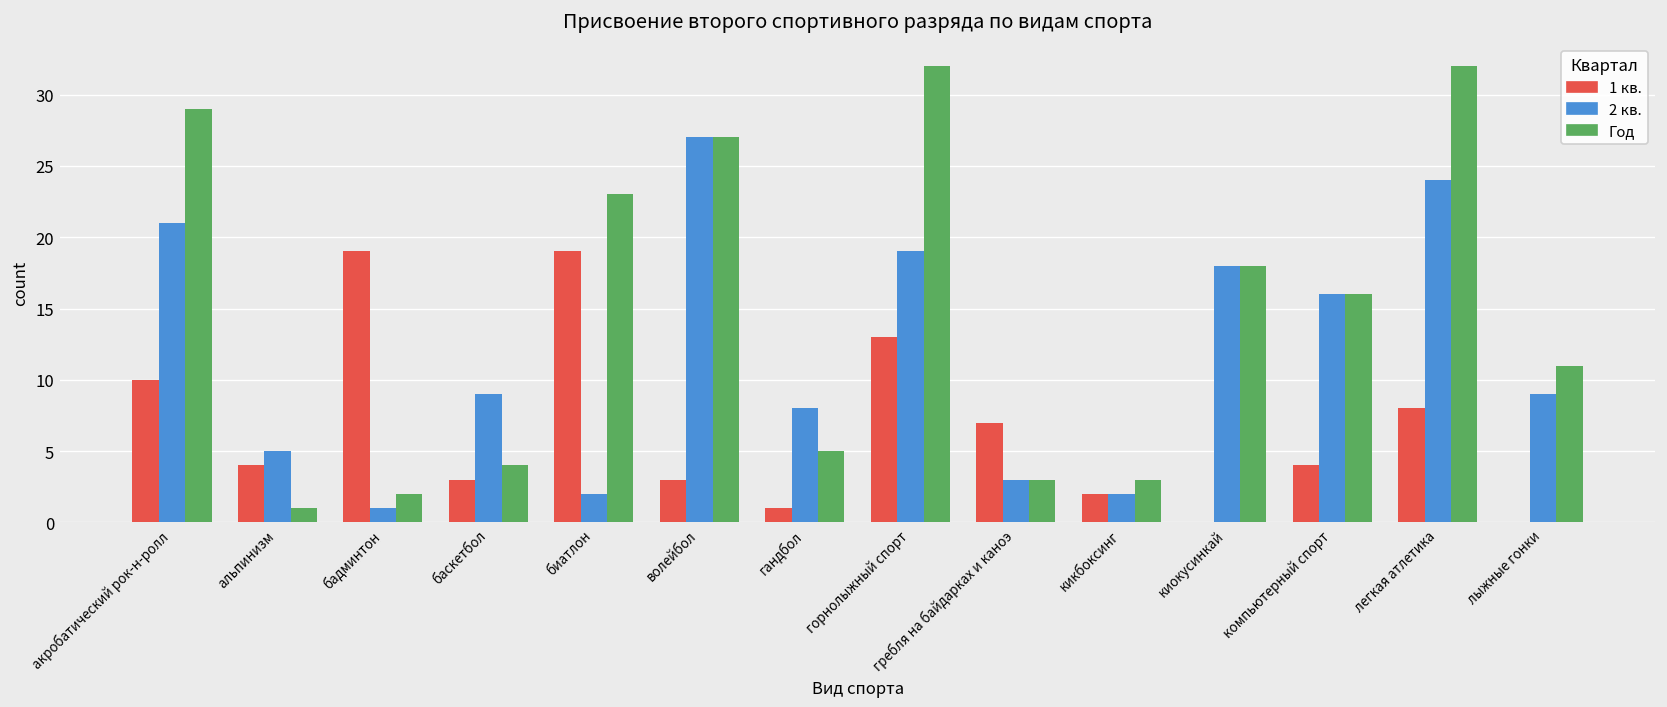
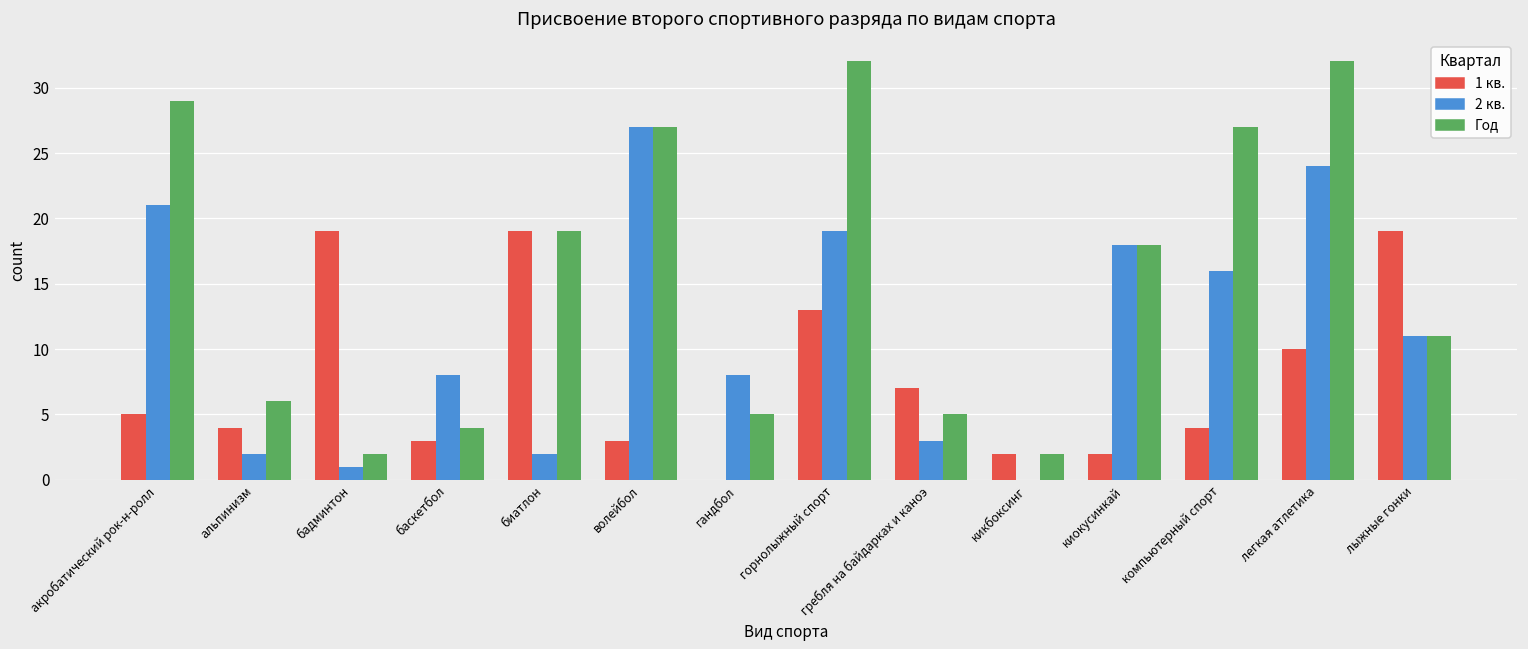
  {
    "1 кв.": {
-     "акробатический рок-н-ролл": 10,
+     "акробатический рок-н-ролл": 5,
      "альпинизм": 4,
      "бадминтон": 19,
      "баскетбол": 3,
      "биатлон": 19,
      "волейбол": 3,
-     "гандбол": 1,
+     "гандбол": 0,
      "горнолыжный спорт": 13,
      "гребля на байдарках и каноэ": 7,
      "кикбоксинг": 2,
-     "киокусинкай": 0,
+     "киокусинкай": 2,
      "компьютерный спорт": 4,
-     "легкая атлетика": 8,
-     "лыжные гонки": 0
+     "легкая атлетика": 10,
+     "лыжные гонки": 19
    },
    "2 кв.": {
      "акробатический рок-н-ролл": 21,
-     "альпинизм": 5,
+     "альпинизм": 2,
      "бадминтон": 1,
-     "баскетбол": 9,
+     "баскетбол": 8,
      "биатлон": 2,
      "волейбол": 27,
      "гандбол": 8,
      "горнолыжный спорт": 19,
      "гребля на байдарках и каноэ": 3,
-     "кикбоксинг": 2,
+     "кикбоксинг": 0,
      "киокусинкай": 18,
      "компьютерный спорт": 16,
      "легкая атлетика": 24,
-     "лыжные гонки": 9
+     "лыжные гонки": 11
    },
    "Год": {
      "акробатический рок-н-ролл": 29,
-     "альпинизм": 1,
+     "альпинизм": 6,
      "бадминтон": 2,
      "баскетбол": 4,
-     "биатлон": 23,
+     "биатлон": 19,
      "волейбол": 27,
      "гандбол": 5,
      "горнолыжный спорт": 32,
-     "гребля на байдарках и каноэ": 3,
-     "кикбоксинг": 3,
+     "гребля на байдарках и каноэ": 5,
+     "кикбоксинг": 2,
      "киокусинкай": 18,
-     "компьютерный спорт": 16,
+     "компьютерный спорт": 27,
      "легкая атлетика": 32,
      "лыжные гонки": 11
    }
  }
